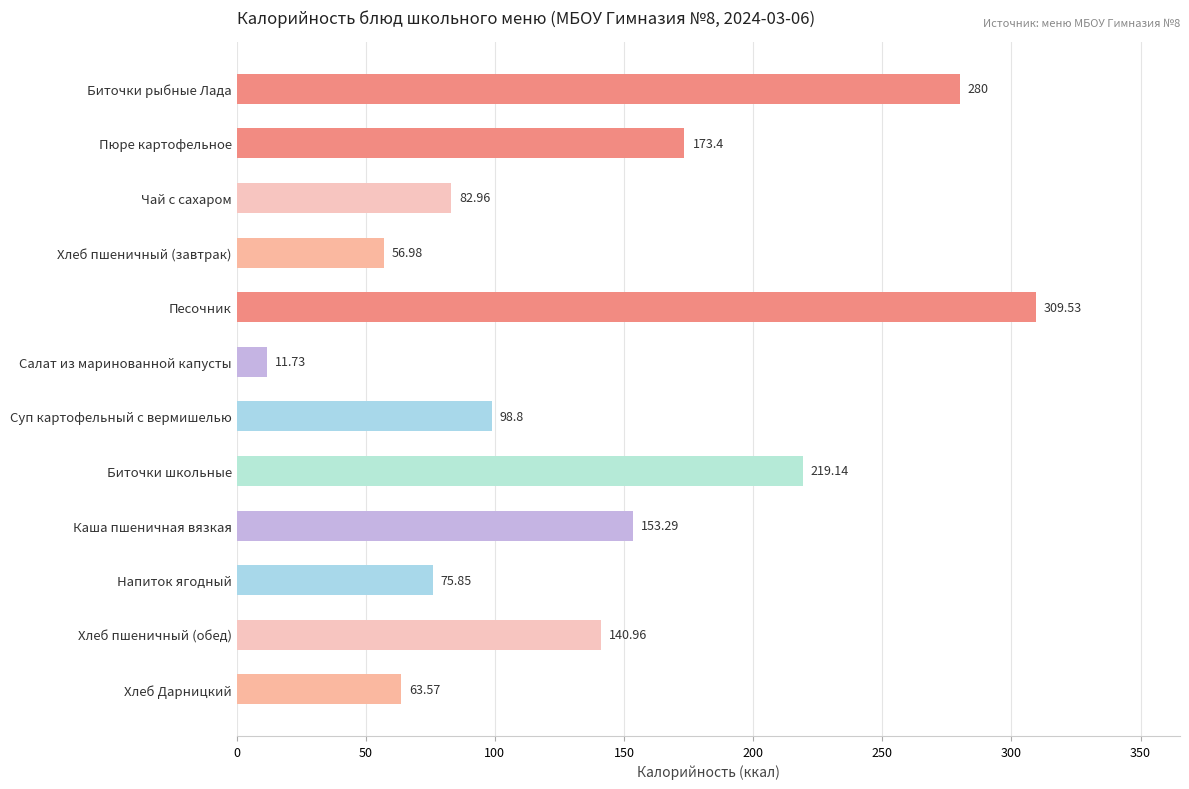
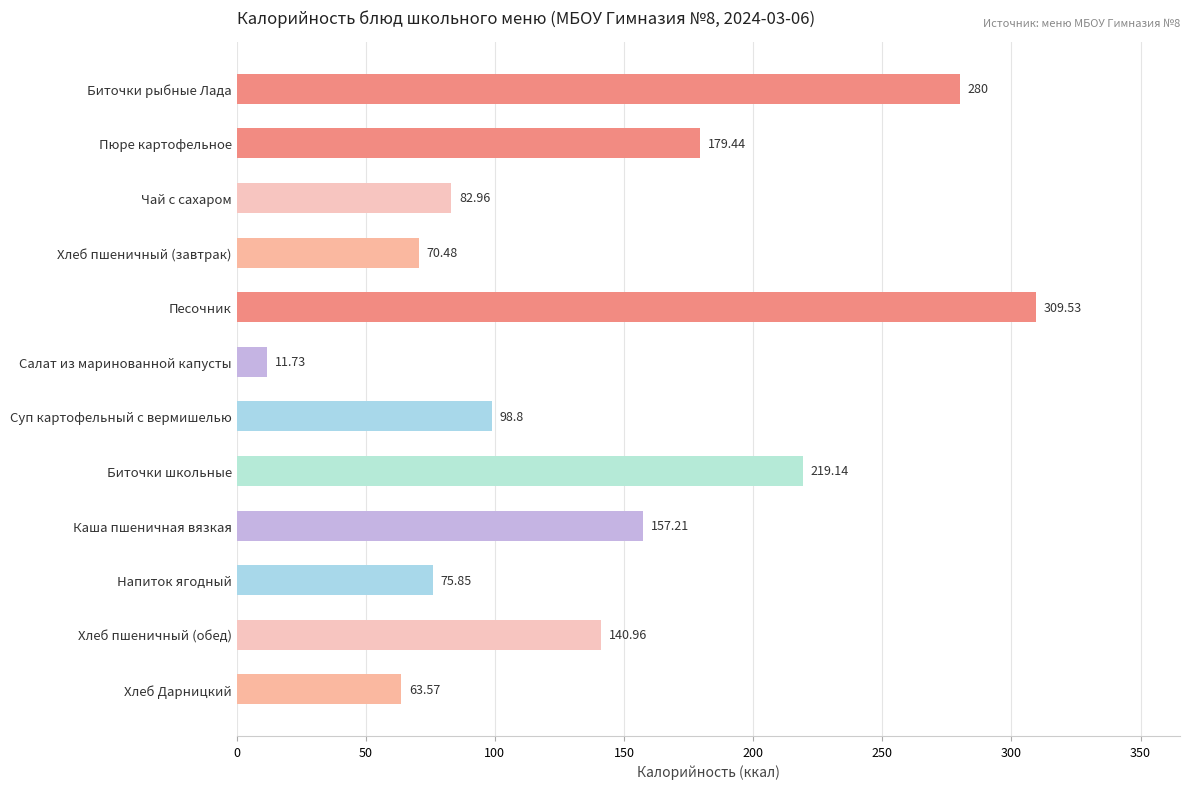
  {
    "Биточки рыбные Лада": 280,
-   "Пюре картофельное": 173.4,
+   "Пюре картофельное": 179.44,
    "Чай с сахаром": 82.96,
-   "Хлеб пшеничный (завтрак)": 56.98,
+   "Хлеб пшеничный (завтрак)": 70.48,
    "Песочник": 309.53,
    "Салат из маринованной капусты": 11.73,
    "Суп картофельный с вермишелью": 98.8,
    "Биточки школьные": 219.14,
-   "Каша пшеничная вязкая": 153.29,
+   "Каша пшеничная вязкая": 157.21,
    "Напиток ягодный": 75.85,
    "Хлеб пшеничный (обед)": 140.96,
    "Хлеб Дарницкий": 63.57
  }
